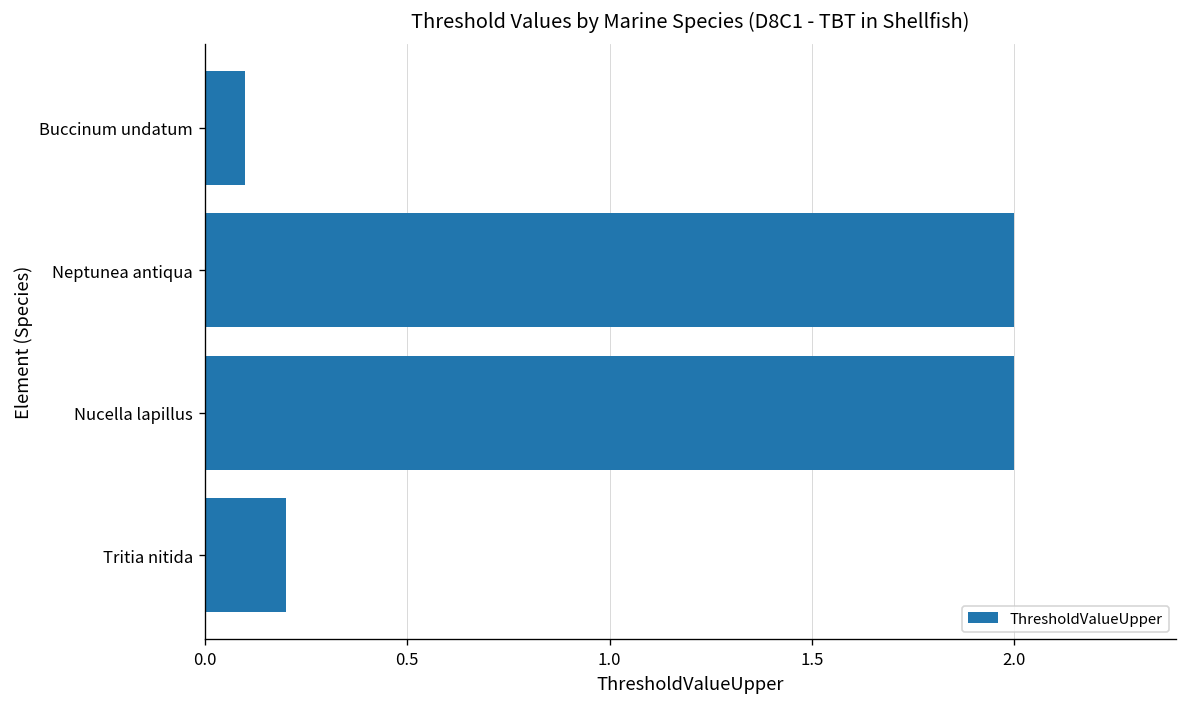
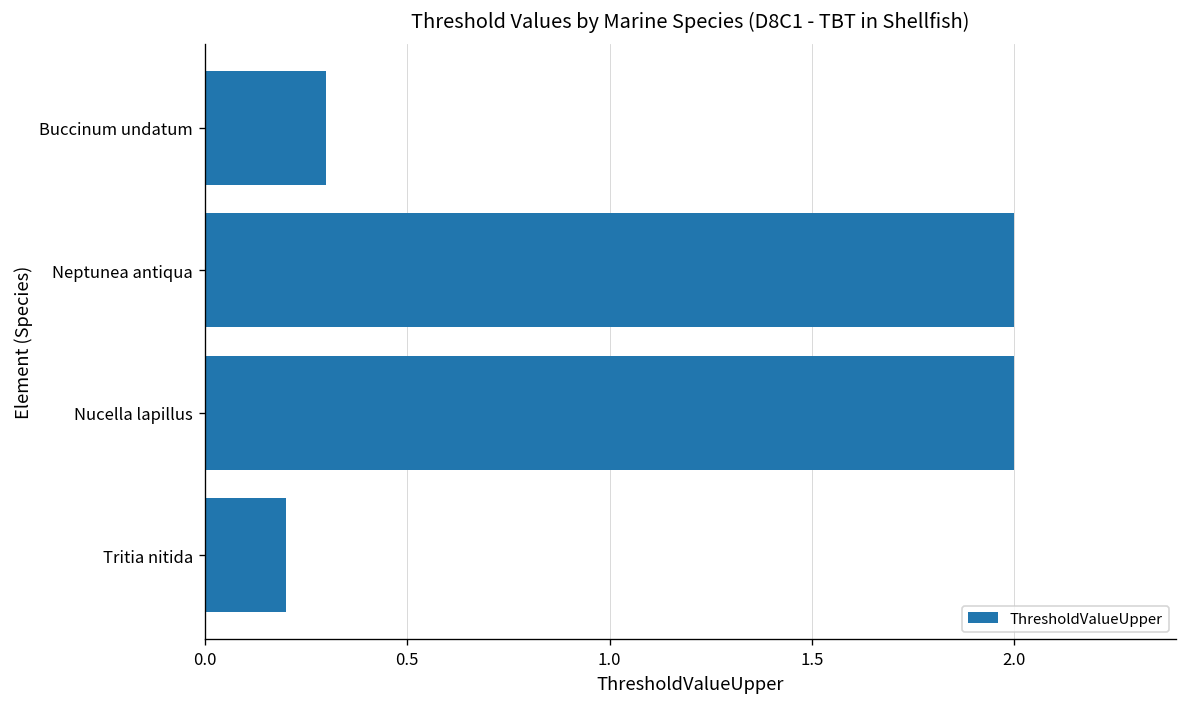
  {
-   "Buccinum undatum": 0.1,
+   "Buccinum undatum": 0.3,
    "Neptunea antiqua": 2.0,
    "Nucella lapillus": 2.0,
    "Tritia nitida": 0.2
  }
